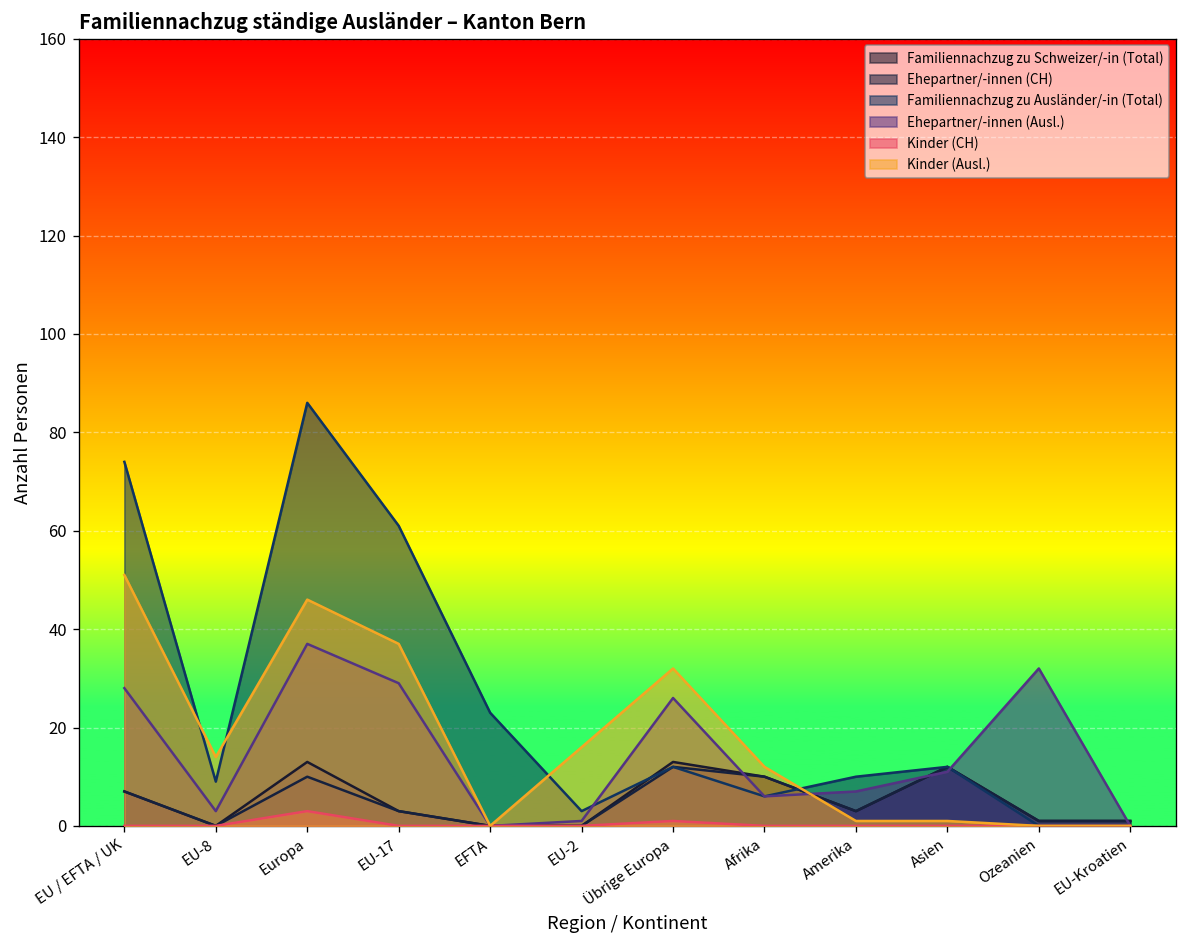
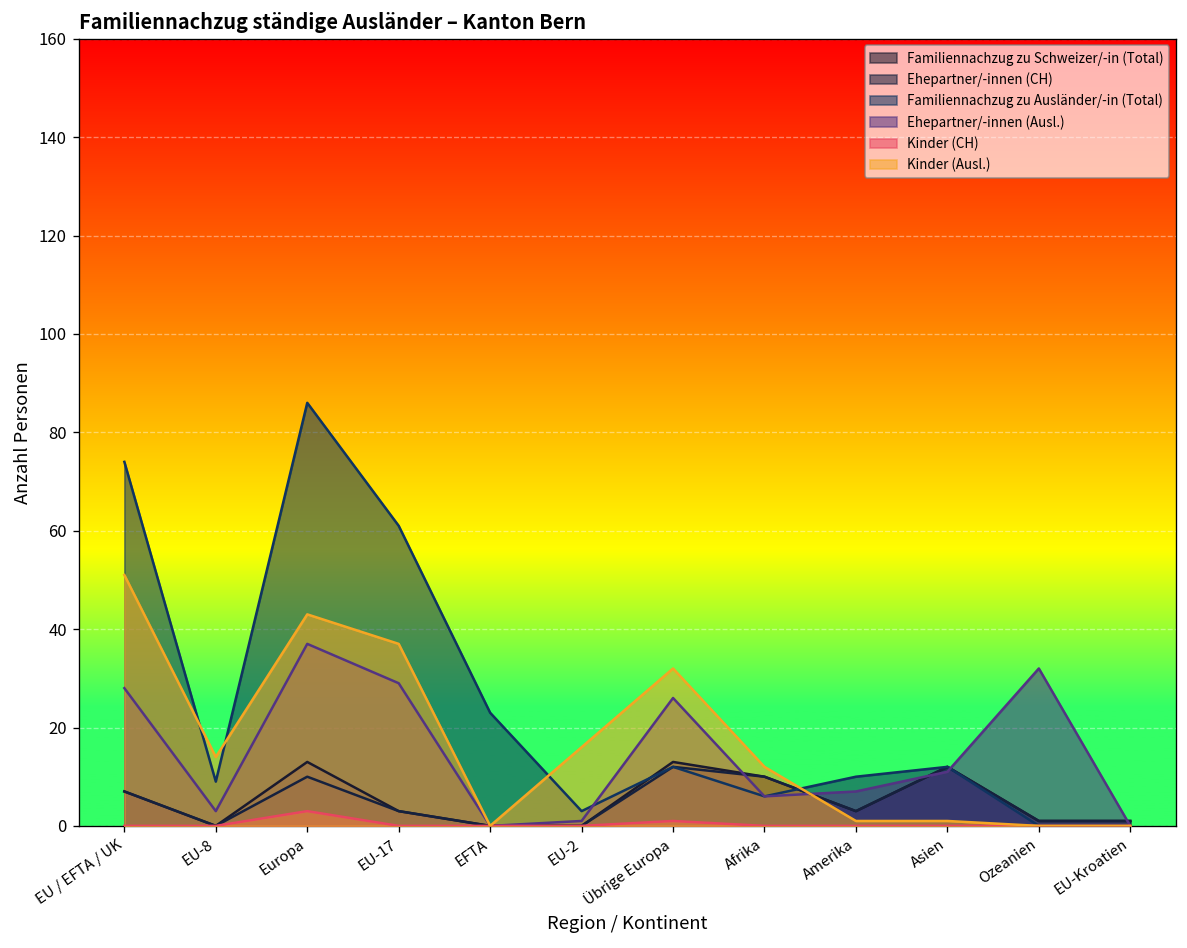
  {
    "Ehepartner/-innen (Ausl.)": {
      "EU / EFTA / UK": 28,
      "EU-8": 3,
      "Europa": 37,
      "EU-17": 29,
      "EU-2": 1,
      "Übrige Europa": 26,
      "Amerika": 7,
      "Asien": 11,
      "Ozeanien": 32
    },
    "Kinder (CH)": {
      "EU / EFTA / UK": 0,
      "Europa": 3,
      "EU-17": 0,
      "Übrige Europa": 1,
      "Afrika": 0,
      "Amerika": 0,
      "Asien": 0
    },
    "Kinder (Ausl.)": {
      "EU / EFTA / UK": 51,
      "EU-8": 14,
-     "Europa": 46,
+     "Europa": 43,
      "EU-17": 37,
      "EU-2": 16,
      "Übrige Europa": 32,
      "Afrika": 12,
      "Amerika": 1,
      "Asien": 1
    }
  }
